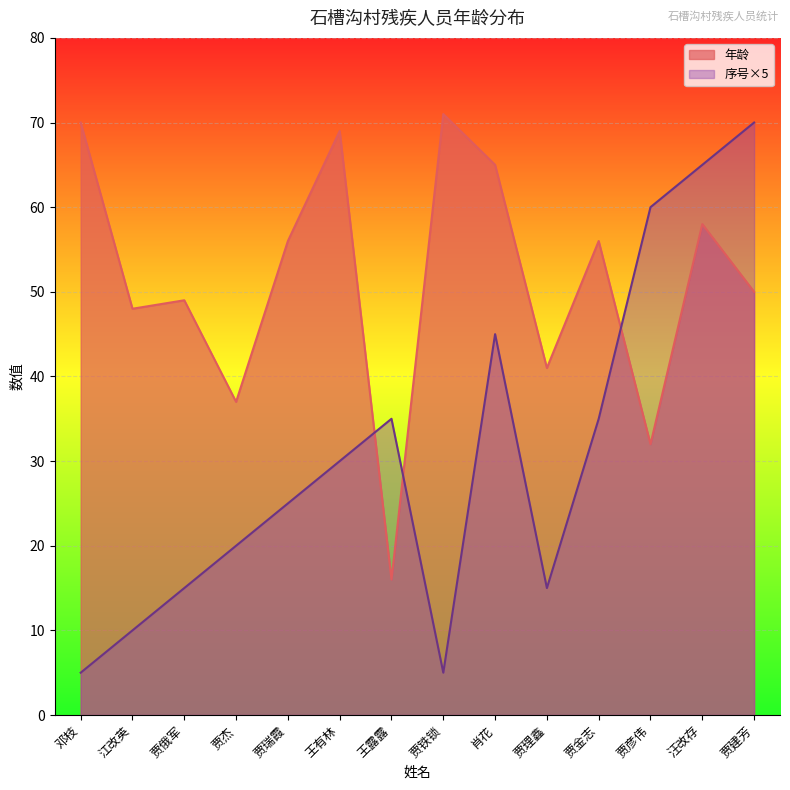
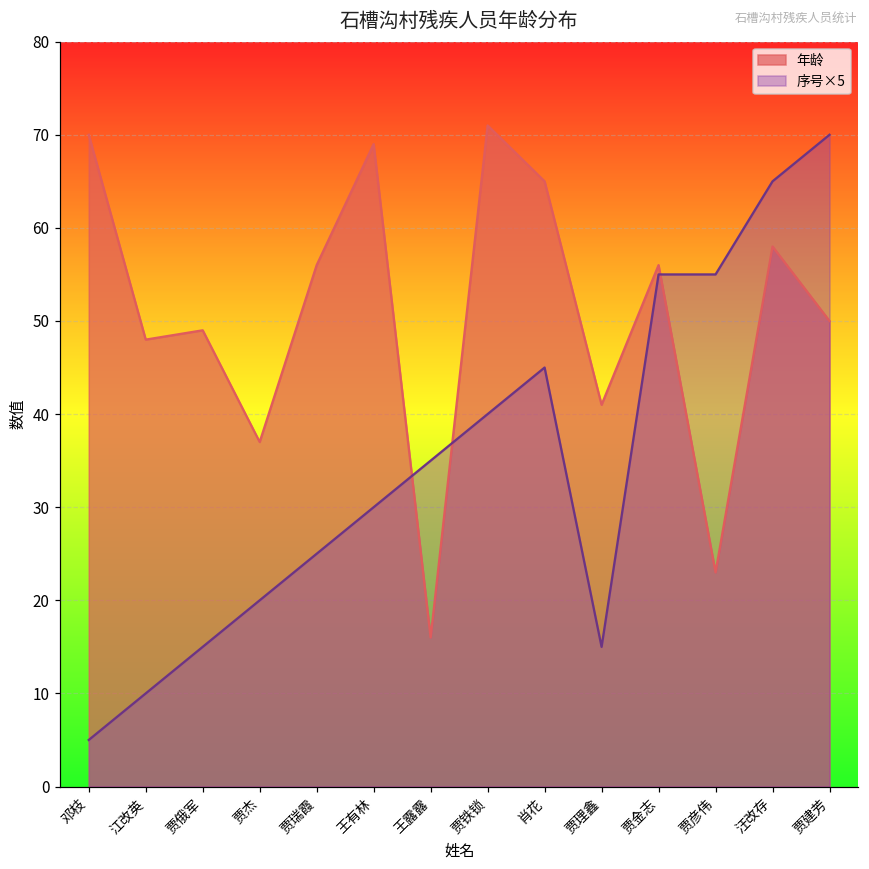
  {
    "年龄": {
      "邓枝": 70,
      "江改英": 48,
      "贾俄军": 49,
      "贾杰": 37,
      "贾瑞霞": 56,
      "王有林": 69,
      "王露露": 16,
      "贾铁锁": 71,
      "肖花": 65,
      "贾理鑫": 41,
      "贾金志": 56,
-     "贾彦伟": 32,
+     "贾彦伟": 23,
      "汪改存": 58,
      "贾建芳": 50
    },
    "序号×5": {
      "邓枝": 5,
      "江改英": 10,
      "贾俄军": 15,
      "贾杰": 20,
      "贾瑞霞": 25,
      "王有林": 30,
      "王露露": 35,
-     "贾铁锁": 5,
+     "贾铁锁": 40,
      "肖花": 45,
      "贾理鑫": 15,
-     "贾金志": 35,
-     "贾彦伟": 60,
+     "贾金志": 55,
+     "贾彦伟": 55,
      "汪改存": 65,
      "贾建芳": 70
    }
  }
